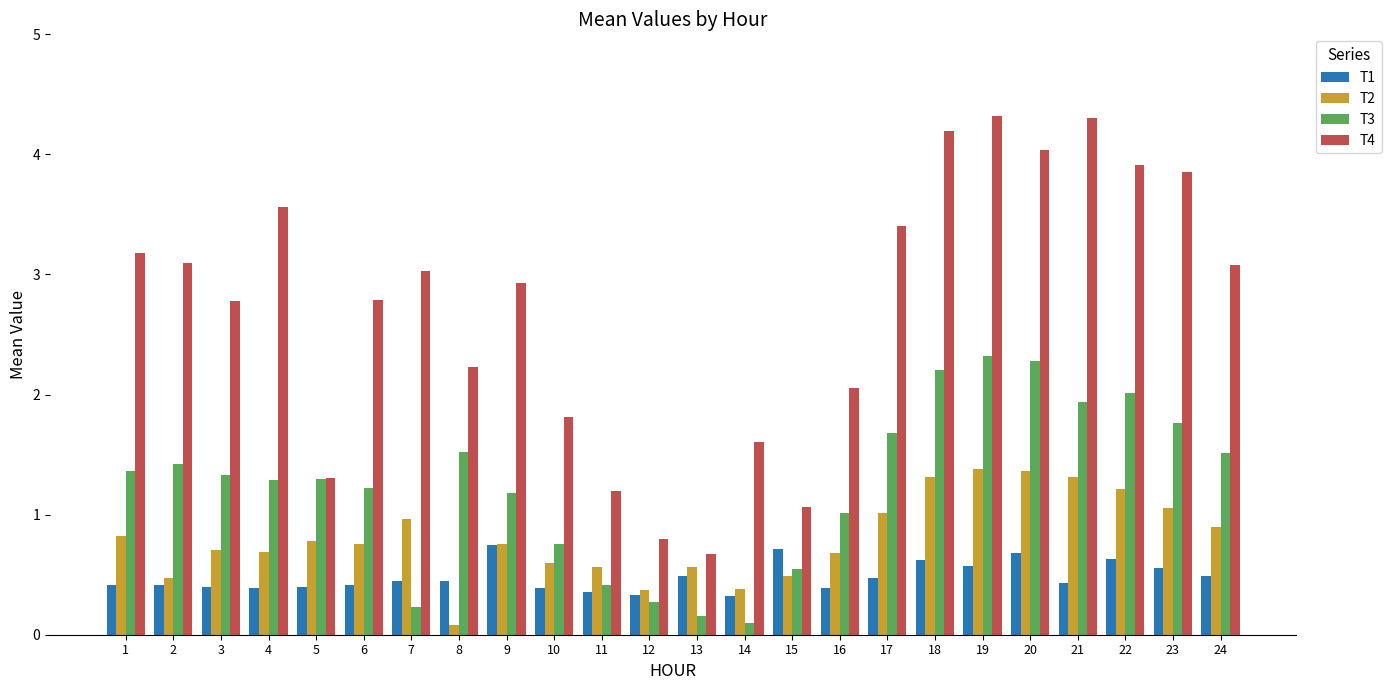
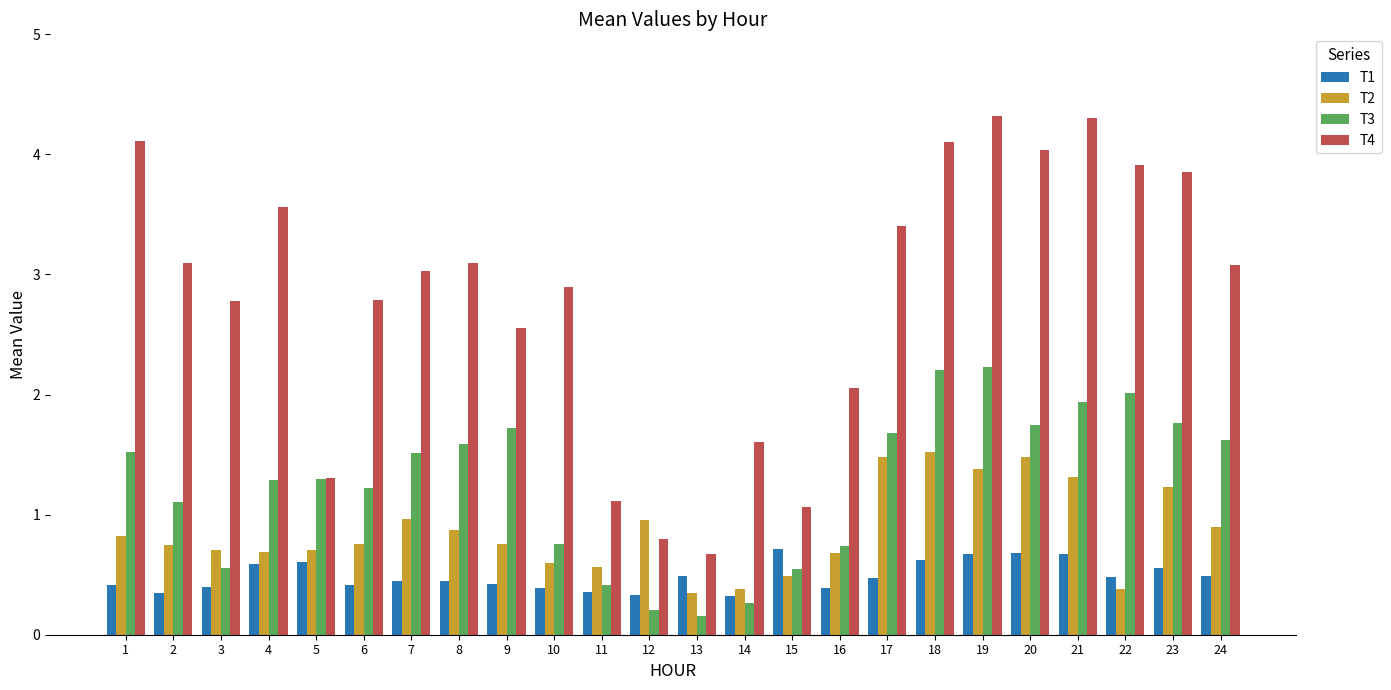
  {
    "T1": {
      "1": 0.41,
-     "2": 0.41,
+     "2": 0.34,
      "3": 0.40,
-     "4": 0.39,
-     "5": 0.40,
+     "4": 0.59,
+     "5": 0.61,
      "6": 0.41,
      "7": 0.44,
      "8": 0.45,
-     "9": 0.75,
+     "9": 0.42,
      "10": 0.39,
      "11": 0.36,
      "12": 0.33,
      "13": 0.49,
      "14": 0.32,
      "15": 0.71,
      "16": 0.39,
      "17": 0.47,
      "18": 0.62,
-     "19": 0.57,
+     "19": 0.67,
      "20": 0.68,
-     "21": 0.43,
-     "22": 0.63,
+     "21": 0.67,
+     "22": 0.48,
      "23": 0.56,
      "24": 0.49
    },
    "T2": {
      "1": 0.82,
-     "2": 0.47,
+     "2": 0.75,
      "3": 0.71,
      "4": 0.69,
-     "5": 0.78,
+     "5": 0.71,
      "6": 0.76,
      "7": 0.97,
-     "8": 0.08,
+     "8": 0.88,
      "9": 0.75,
      "10": 0.59,
      "11": 0.56,
-     "12": 0.37,
-     "13": 0.56,
+     "12": 0.96,
+     "13": 0.35,
      "14": 0.38,
      "15": 0.49,
      "16": 0.68,
-     "17": 1.01,
-     "18": 1.31,
+     "17": 1.48,
+     "18": 1.52,
      "19": 1.38,
-     "20": 1.37,
+     "20": 1.48,
      "21": 1.31,
-     "22": 1.21,
-     "23": 1.05,
+     "22": 0.38,
+     "23": 1.23,
      "24": 0.90
    },
    "T3": {
-     "1": 1.36,
-     "2": 1.42,
-     "3": 1.33,
+     "1": 1.52,
+     "2": 1.10,
+     "3": 0.55,
      "4": 1.29,
      "5": 1.29,
      "6": 1.22,
-     "7": 0.23,
-     "8": 1.52,
-     "9": 1.18,
+     "7": 1.51,
+     "8": 1.59,
+     "9": 1.72,
      "10": 0.76,
      "11": 0.41,
-     "12": 0.27,
+     "12": 0.20,
      "13": 0.15,
-     "14": 0.10,
+     "14": 0.26,
      "15": 0.55,
-     "16": 1.01,
+     "16": 0.74,
      "17": 1.68,
      "18": 2.20,
-     "19": 2.32,
-     "20": 2.28,
+     "19": 2.23,
+     "20": 1.74,
      "21": 1.94,
      "22": 2.01,
      "23": 1.76,
-     "24": 1.52
+     "24": 1.62
    },
    "T4": {
-     "1": 3.18,
+     "1": 4.11,
      "2": 3.09,
      "3": 2.78,
      "4": 3.56,
      "5": 1.31,
      "6": 2.78,
      "7": 3.03,
-     "8": 2.23,
-     "9": 2.93,
-     "10": 1.81,
-     "11": 1.19,
+     "8": 3.09,
+     "9": 2.55,
+     "10": 2.90,
+     "11": 1.12,
      "12": 0.80,
      "13": 0.68,
      "14": 1.61,
      "15": 1.06,
      "16": 2.05,
      "17": 3.41,
-     "18": 4.20,
+     "18": 4.11,
      "19": 4.32,
      "20": 4.04,
      "21": 4.30,
      "22": 3.92,
      "23": 3.85,
      "24": 3.08
    }
  }
